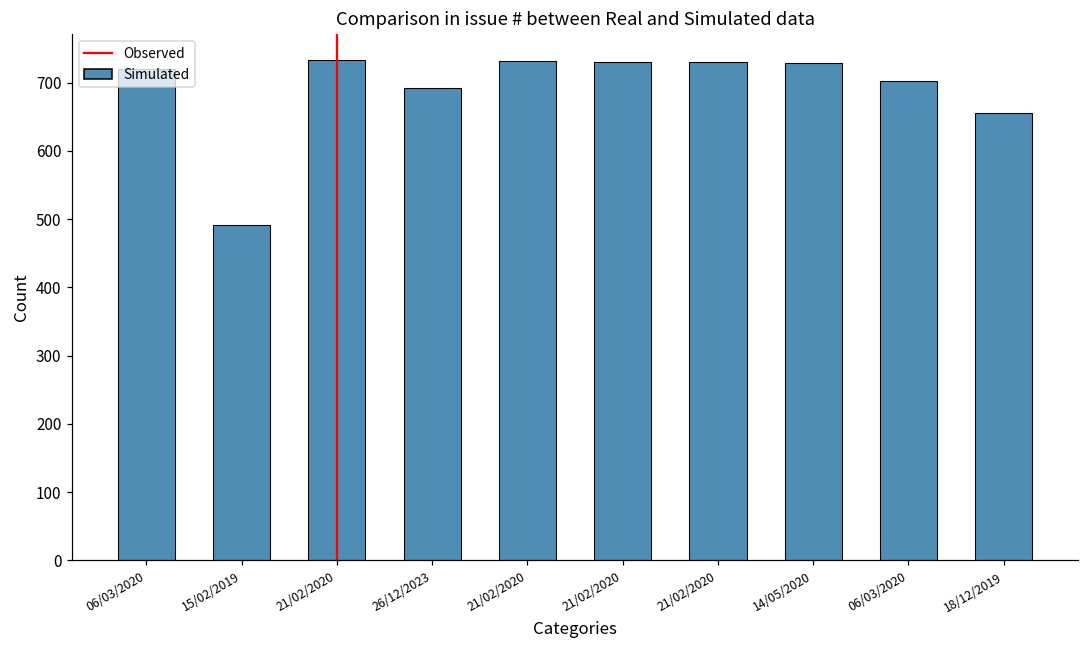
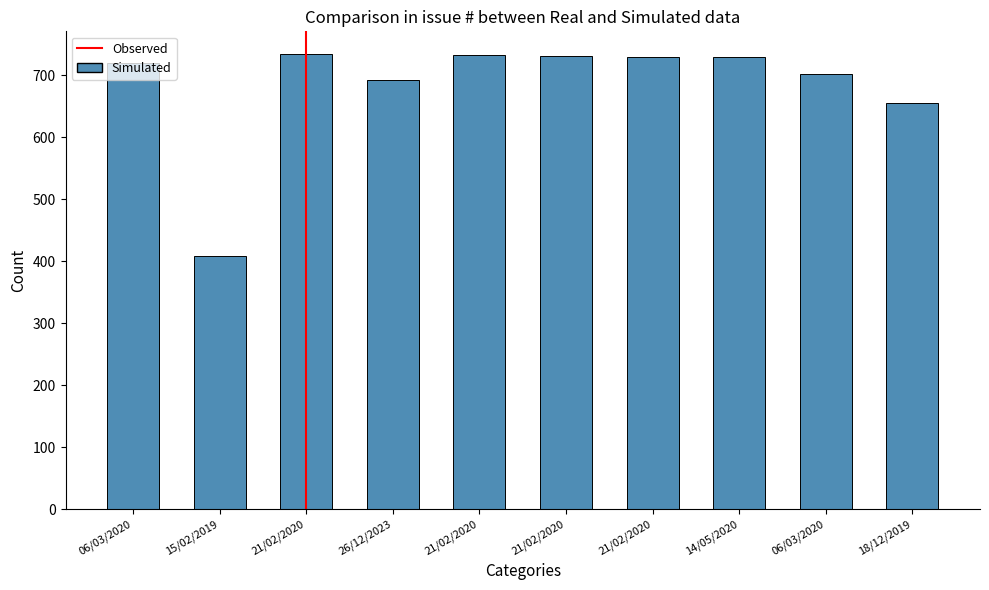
  {
-   "15/02/2019": 490,
+   "15/02/2019": 410,
    "26/12/2023": 690,
    "14/05/2020": 730,
    "18/12/2019": 660
  }
